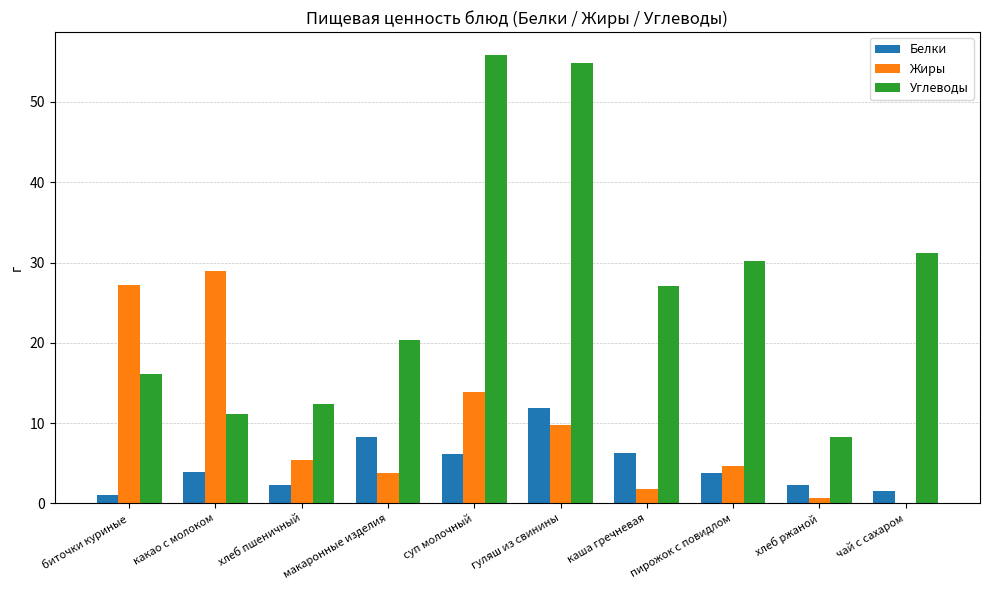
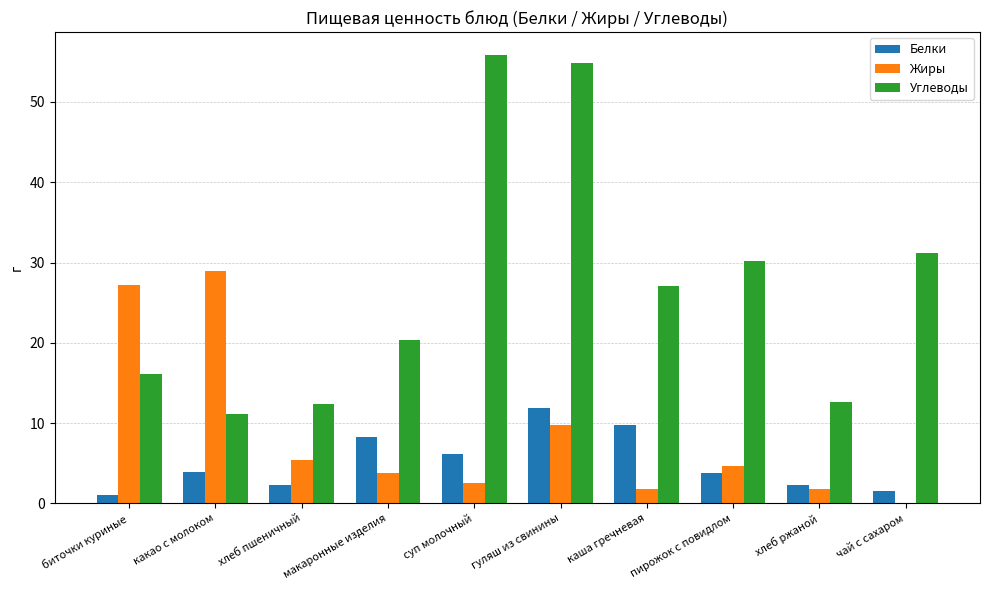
  {
    "Белки": {
      "биточки куриные": 1,
      "какао с молоком": 4,
      "хлеб пшеничный": 2,
      "макаронные изделия": 8,
      "суп молочный": 6,
      "гуляш из свинины": 12,
-     "каша гречневая": 6,
+     "каша гречневая": 10,
      "пирожок с повидлом": 4,
      "хлеб ржаной": 2,
      "чай с сахаром": 2
    },
    "Жиры": {
      "биточки куриные": 27,
      "какао с молоком": 29,
      "хлеб пшеничный": 5,
      "макаронные изделия": 4,
-     "суп молочный": 14,
+     "суп молочный": 3,
      "гуляш из свинины": 10,
      "каша гречневая": 2,
      "пирожок с повидлом": 5,
-     "хлеб ржаной": 1,
+     "хлеб ржаной": 2,
      "чай с сахаром": 0
    },
    "Углеводы": {
      "биточки куриные": 16,
      "какао с молоком": 11,
      "хлеб пшеничный": 12,
      "макаронные изделия": 20,
      "суп молочный": 56,
      "гуляш из свинины": 55,
      "каша гречневая": 27,
      "пирожок с повидлом": 30,
-     "хлеб ржаной": 8,
+     "хлеб ржаной": 13,
      "чай с сахаром": 31
    }
  }
